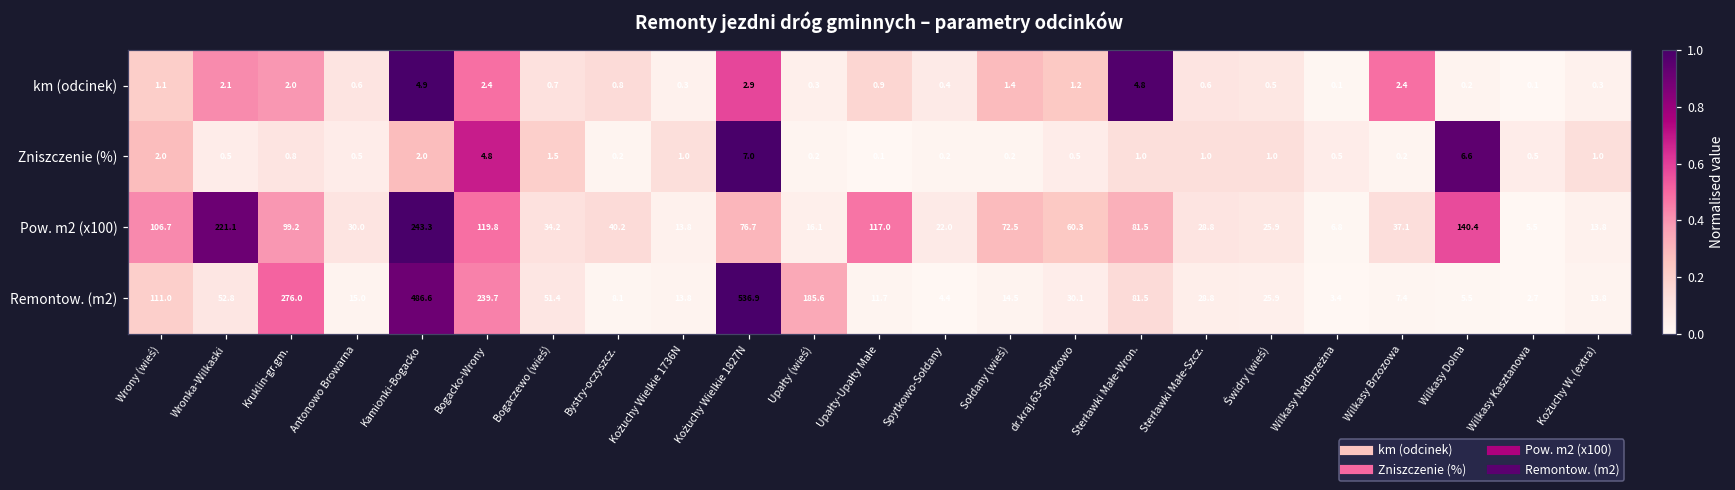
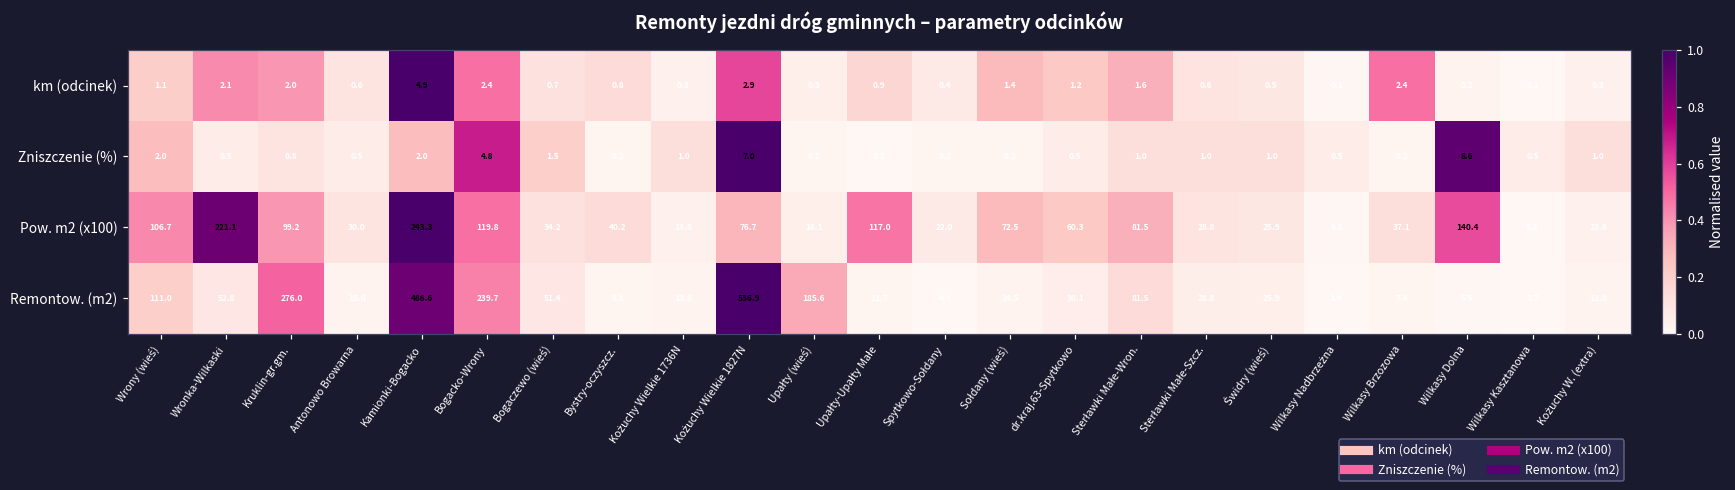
  {
    "km (odcinek)": {
      "Wrony (wieś)": 1.1,
      "Wronka-Wilkaski": 2.1,
      "Kruklin-gr.gm.": 2.0,
      "Kamionki-Bogacko": 4.9,
      "Bogacko-Wrony": 2.4,
      "Kożuchy Wielkie 1827N": 2.9,
      "Sołdany (wieś)": 1.4,
      "dr.kraj.63-Spytkowo": 1.2,
-     "Sterławki Małe-Wron.": 4.8,
+     "Sterławki Małe-Wron.": 1.6,
      "Wilkasy Brzozowa": 2.4
    },
    "Zniszczenie (%)": {
      "Wrony (wieś)": 2.0,
      "Kamionki-Bogacko": 2.0,
      "Bogacko-Wrony": 4.8,
      "Bogaczewo (wieś)": 1.5,
      "Kożuchy Wielkie 1827N": 7.0,
      "Wilkasy Dolna": 6.6
    },
    "Pow. m2 (x100)": {
      "Wrony (wieś)": 106.7,
      "Wronka-Wilkaski": 221.1,
      "Kruklin-gr.gm.": 99.2,
      "Kamionki-Bogacko": 243.3,
      "Bogacko-Wrony": 119.8,
      "Kożuchy Wielkie 1827N": 76.7,
      "Upałty-Upałty Małe": 117.0,
      "Sołdany (wieś)": 72.5,
      "dr.kraj.63-Spytkowo": 60.3,
      "Sterławki Małe-Wron.": 81.5,
      "Wilkasy Dolna": 140.4
    },
    "Remontow. (m2)": {
      "Wrony (wieś)": 111.0,
      "Kruklin-gr.gm.": 276.0,
      "Kamionki-Bogacko": 486.6,
      "Bogacko-Wrony": 239.7,
      "Kożuchy Wielkie 1827N": 536.9,
      "Upałty (wieś)": 185.6
    }
  }
